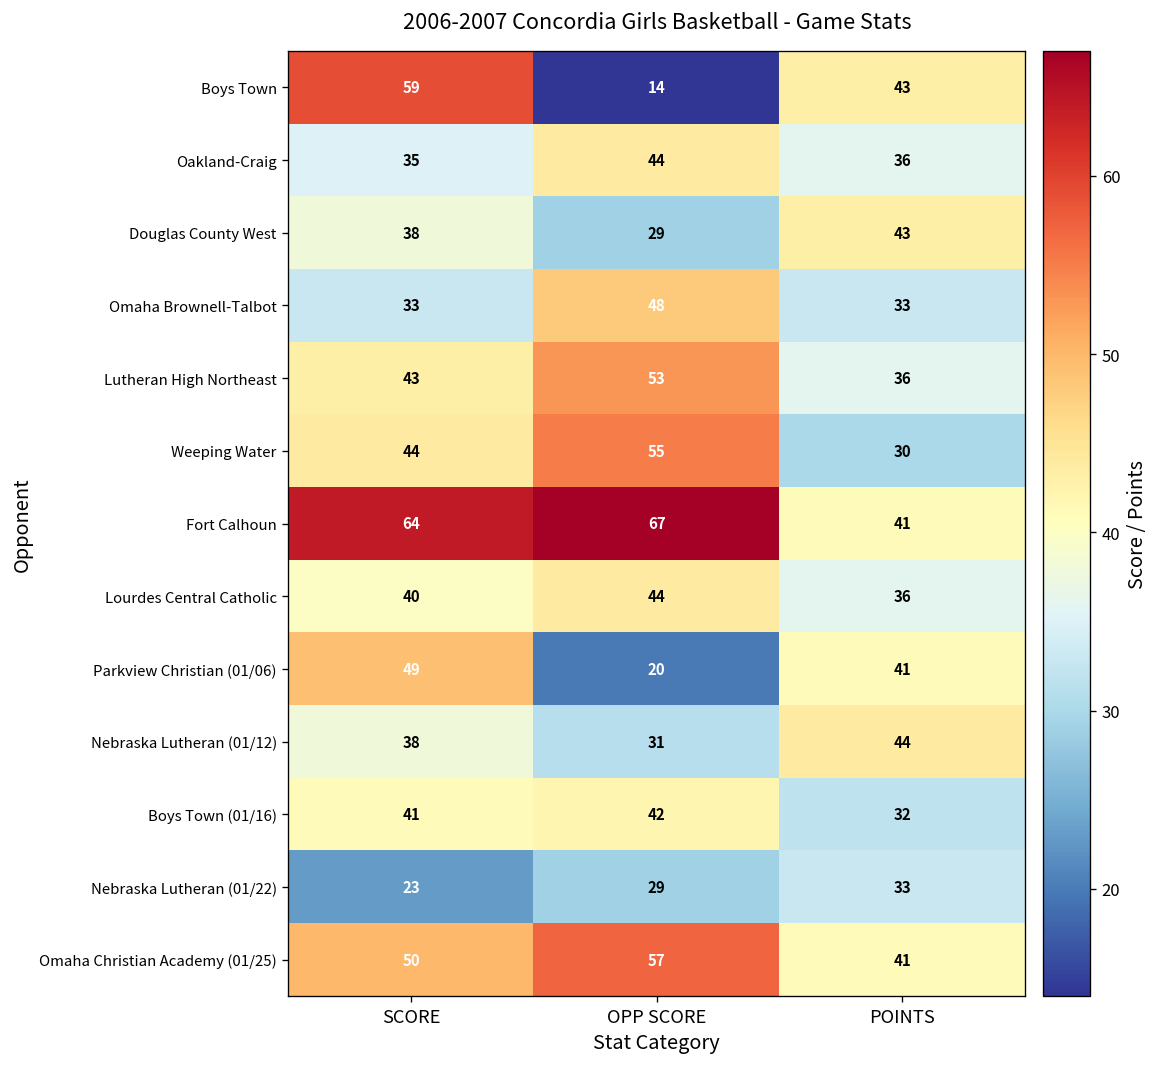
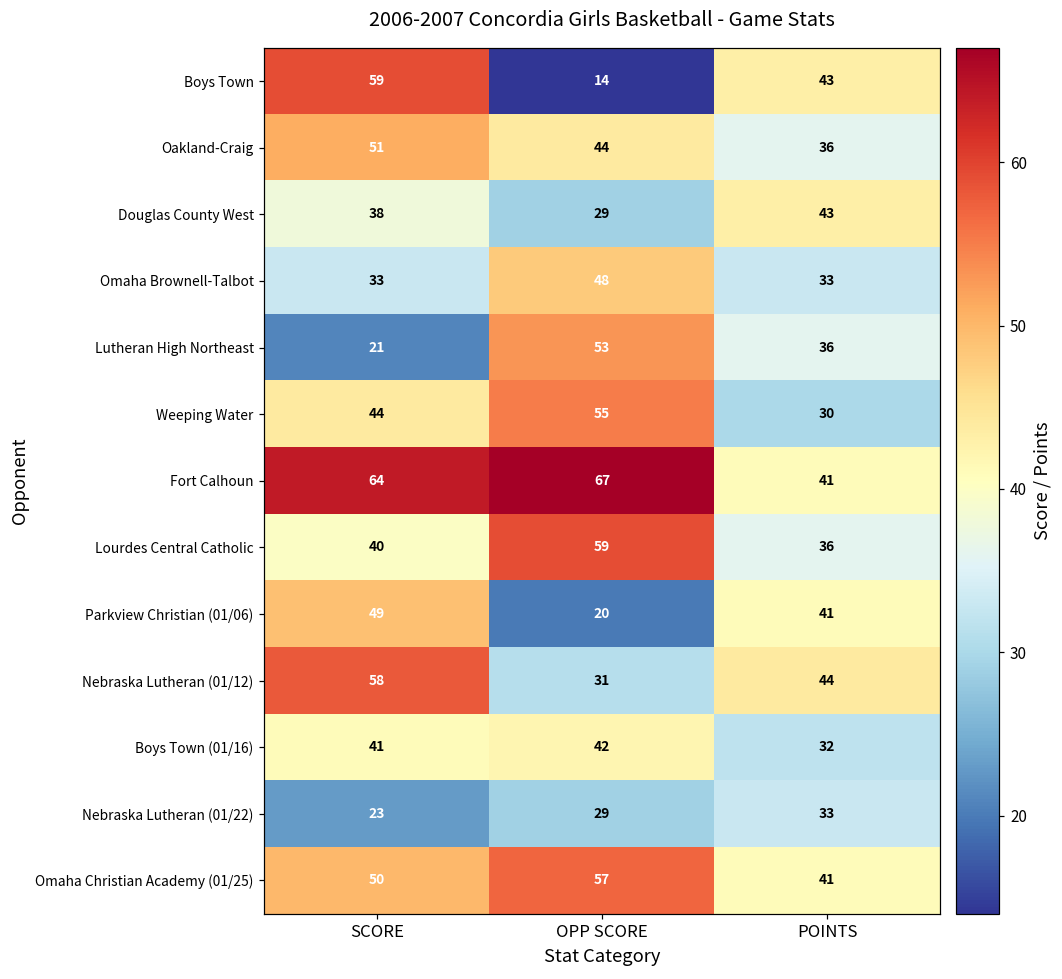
  {
    "Boys Town": {
      "SCORE": 59,
      "OPP SCORE": 14,
      "POINTS": 43
    },
    "Oakland-Craig": {
-     "SCORE": 35,
+     "SCORE": 51,
      "OPP SCORE": 44,
      "POINTS": 36
    },
    "Douglas County West": {
      "SCORE": 38,
      "OPP SCORE": 29,
      "POINTS": 43
    },
    "Omaha Brownell-Talbot": {
      "SCORE": 33,
      "OPP SCORE": 48,
      "POINTS": 33
    },
    "Lutheran High Northeast": {
-     "SCORE": 43,
+     "SCORE": 21,
      "OPP SCORE": 53,
      "POINTS": 36
    },
    "Weeping Water": {
      "SCORE": 44,
      "OPP SCORE": 55,
      "POINTS": 30
    },
    "Fort Calhoun": {
      "SCORE": 64,
      "OPP SCORE": 67,
      "POINTS": 41
    },
    "Lourdes Central Catholic": {
      "SCORE": 40,
-     "OPP SCORE": 44,
+     "OPP SCORE": 59,
      "POINTS": 36
    },
    "Parkview Christian (01/06)": {
      "SCORE": 49,
      "OPP SCORE": 20,
      "POINTS": 41
    },
    "Nebraska Lutheran (01/12)": {
-     "SCORE": 38,
+     "SCORE": 58,
      "OPP SCORE": 31,
      "POINTS": 44
    },
    "Boys Town (01/16)": {
      "SCORE": 41,
      "OPP SCORE": 42,
      "POINTS": 32
    },
    "Nebraska Lutheran (01/22)": {
      "SCORE": 23,
      "OPP SCORE": 29,
      "POINTS": 33
    },
    "Omaha Christian Academy (01/25)": {
      "SCORE": 50,
      "OPP SCORE": 57,
      "POINTS": 41
    }
  }
